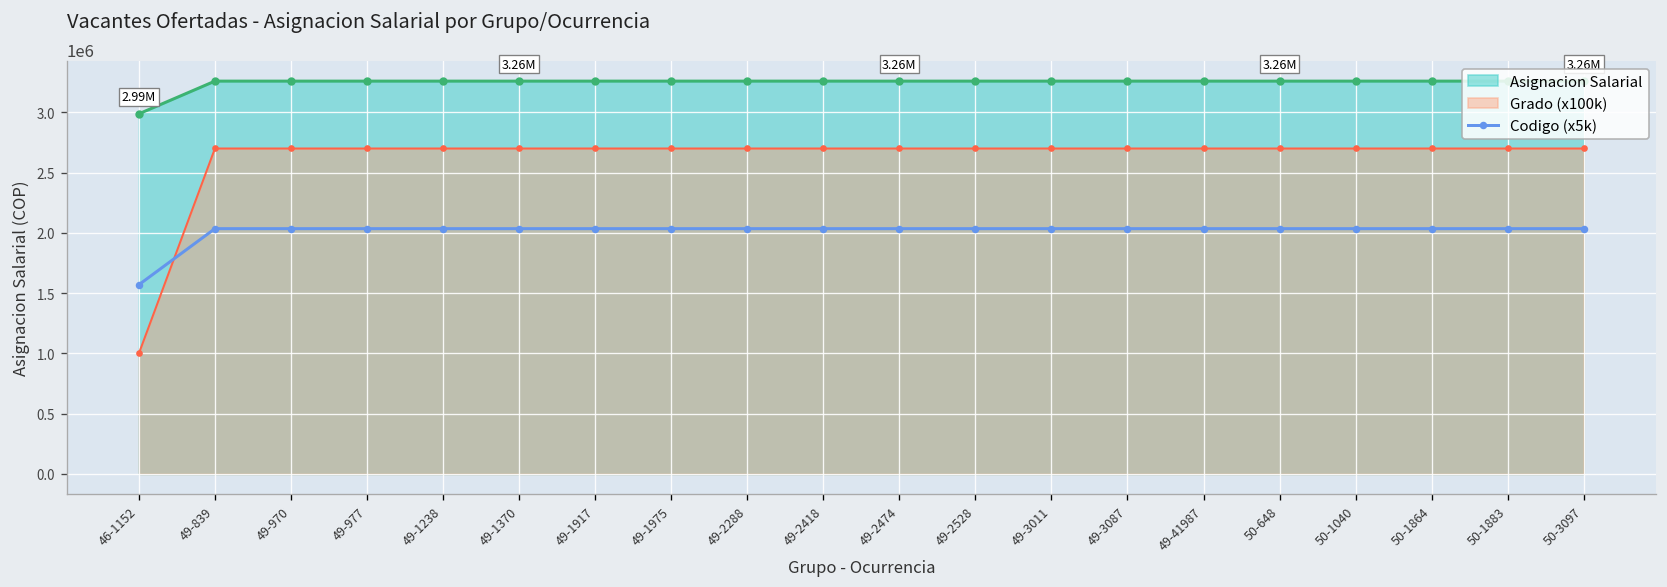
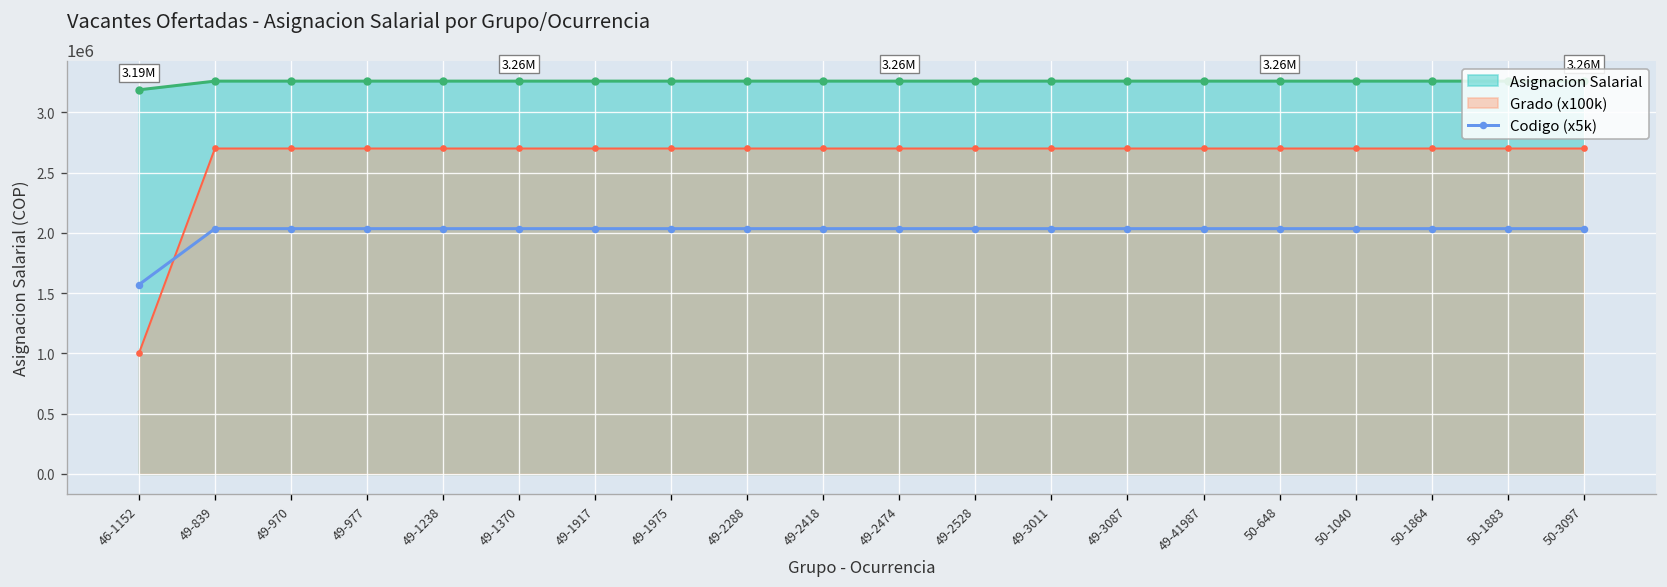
  {
    "Asignacion Salarial": {
-     "46-1152": "2.99M"
+     "46-1152": "3.19M"
    },
    "Grado (x100k)": {
      "46-1152": "1000000",
      "49-839": "2700000",
      "49-970": "2700000",
      "49-977": "2700000",
      "49-1238": "2700000",
      "49-1370": "2700000",
      "49-1917": "2700000",
      "49-1975": "2700000",
      "49-2288": "2700000",
      "49-2418": "2700000",
      "49-2474": "2700000",
      "49-2528": "2700000",
      "49-3011": "2700000",
      "49-3087": "2700000",
      "49-41987": "2700000",
      "50-648": "2700000",
      "50-1040": "2700000",
      "50-1864": "2700000",
      "50-1883": "2700000",
      "50-3097": "2700000"
    },
    "Codigo (x5k)": {
      "46-1152": "1570000",
      "49-839": "2040000",
      "49-970": "2040000",
      "49-977": "2040000",
      "49-1238": "2040000",
      "49-1370": "2040000",
      "49-1917": "2040000",
      "49-1975": "2040000",
      "49-2288": "2040000",
      "49-2418": "2040000",
      "49-2474": "2040000",
      "49-2528": "2040000",
      "49-3011": "2040000",
      "49-3087": "2040000",
      "49-41987": "2040000",
      "50-648": "2040000",
      "50-1040": "2040000",
      "50-1864": "2040000",
      "50-1883": "2040000",
      "50-3097": "2040000"
    }
  }
